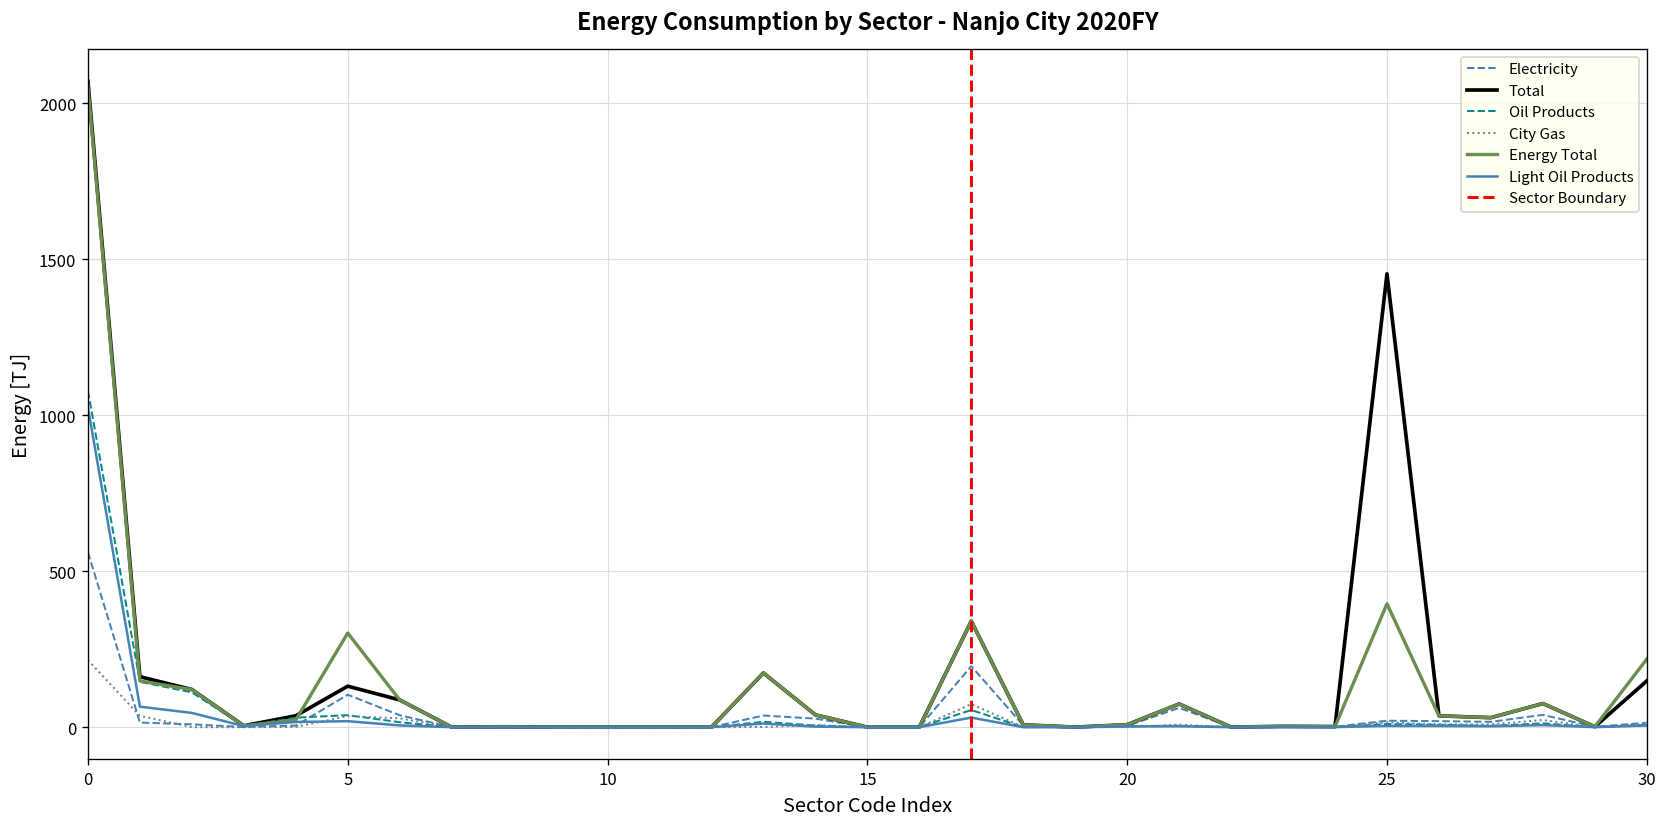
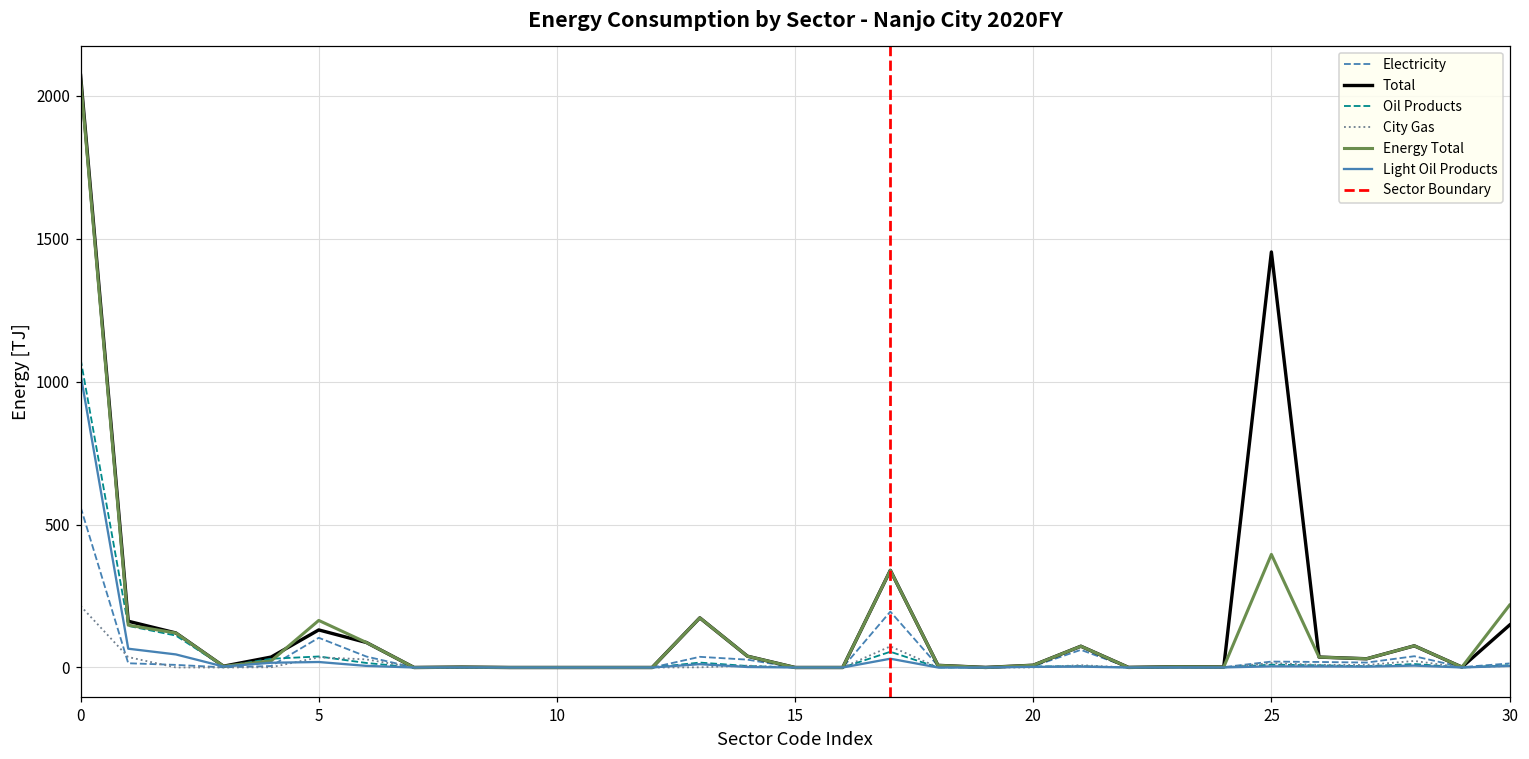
  {
    "Total": {
      "0": 2070,
      "5": 130,
      "25": 1450,
      "30": 150
    },
    "Oil Products": {
      "0": 1080
    },
    "Energy Total": {
      "0": 2060,
-     "5": 300,
+     "5": 160,
      "25": 400,
      "30": 220
    }
  }
